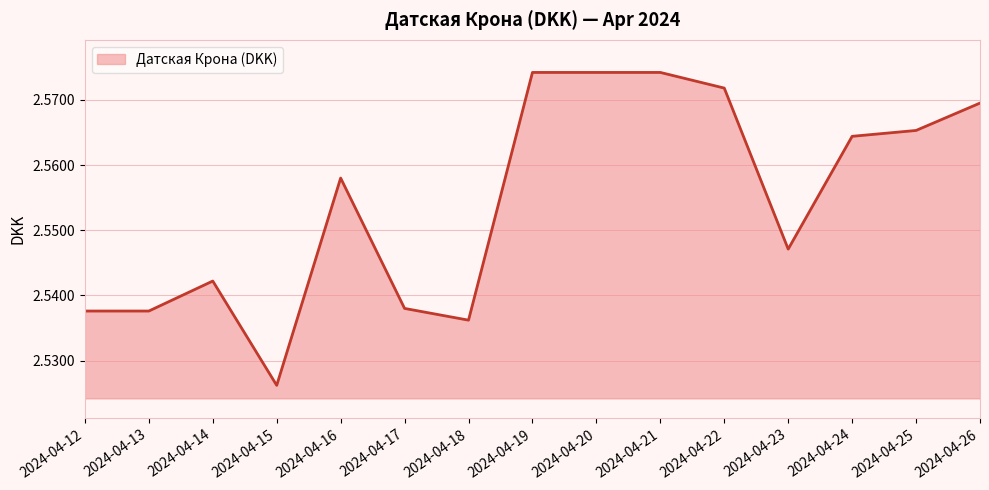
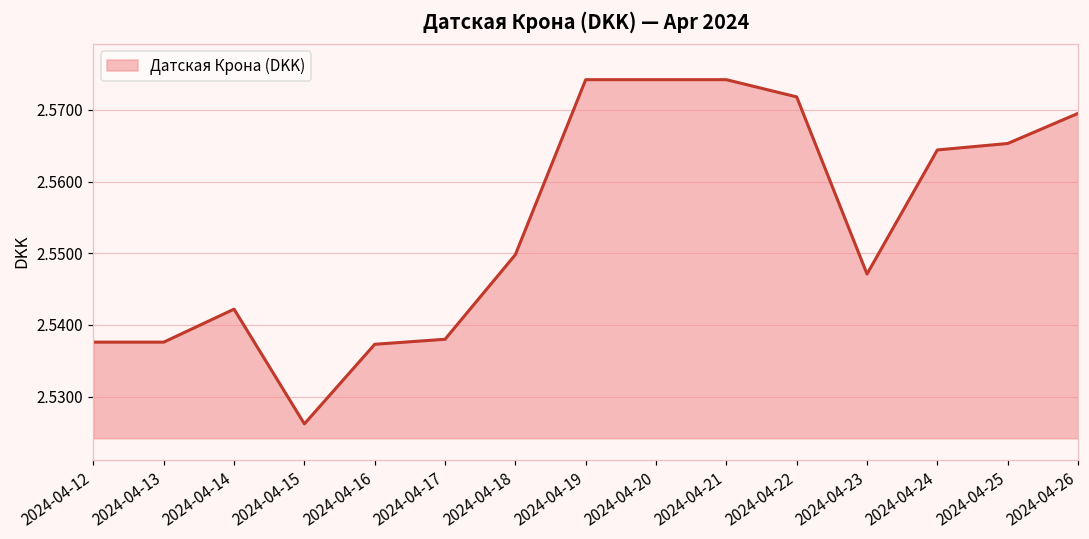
  {
    "2024-04-12": 2.538,
    "2024-04-13": 2.538,
    "2024-04-14": 2.542,
    "2024-04-15": 2.526,
-   "2024-04-16": 2.558,
+   "2024-04-16": 2.537,
    "2024-04-17": 2.538,
-   "2024-04-18": 2.536,
+   "2024-04-18": 2.550,
    "2024-04-19": 2.574,
    "2024-04-20": 2.574,
    "2024-04-21": 2.574,
    "2024-04-22": 2.572,
    "2024-04-23": 2.547,
    "2024-04-24": 2.564,
    "2024-04-25": 2.565,
    "2024-04-26": 2.570
  }
